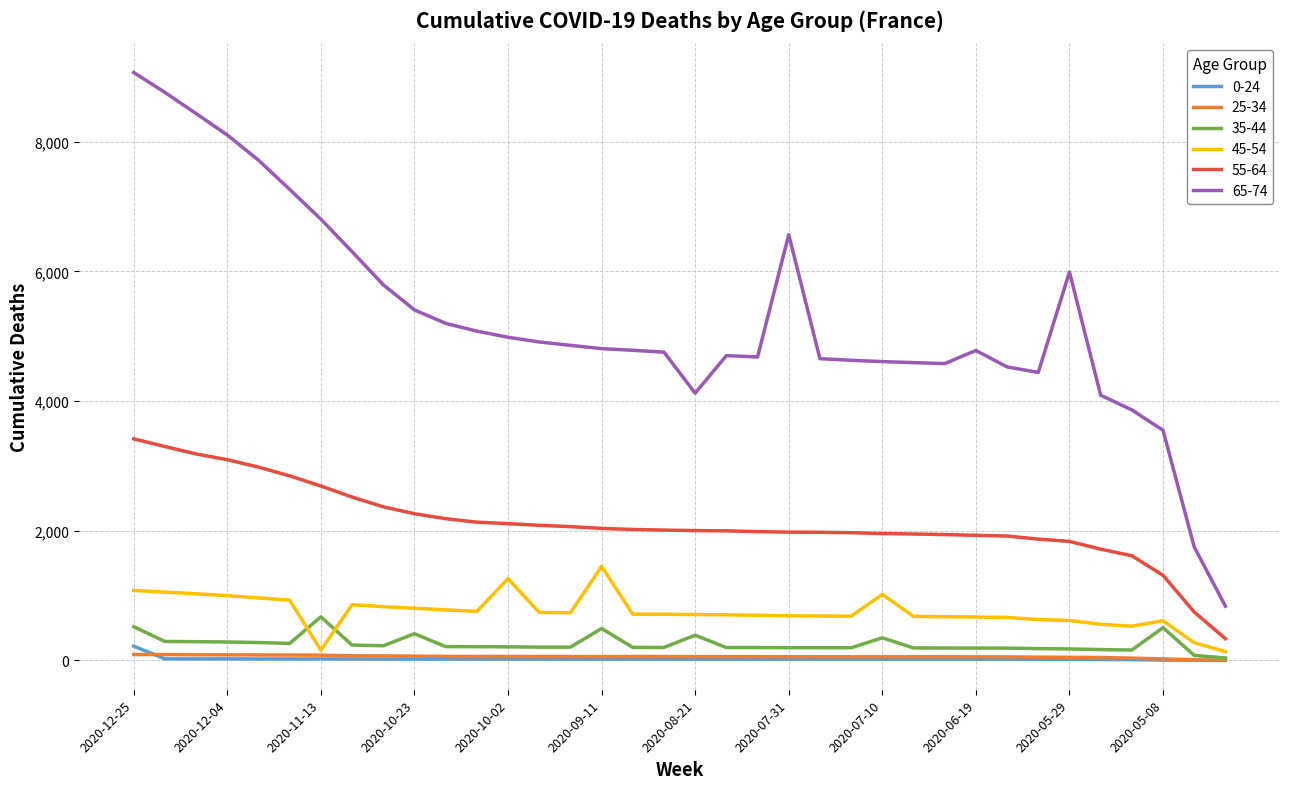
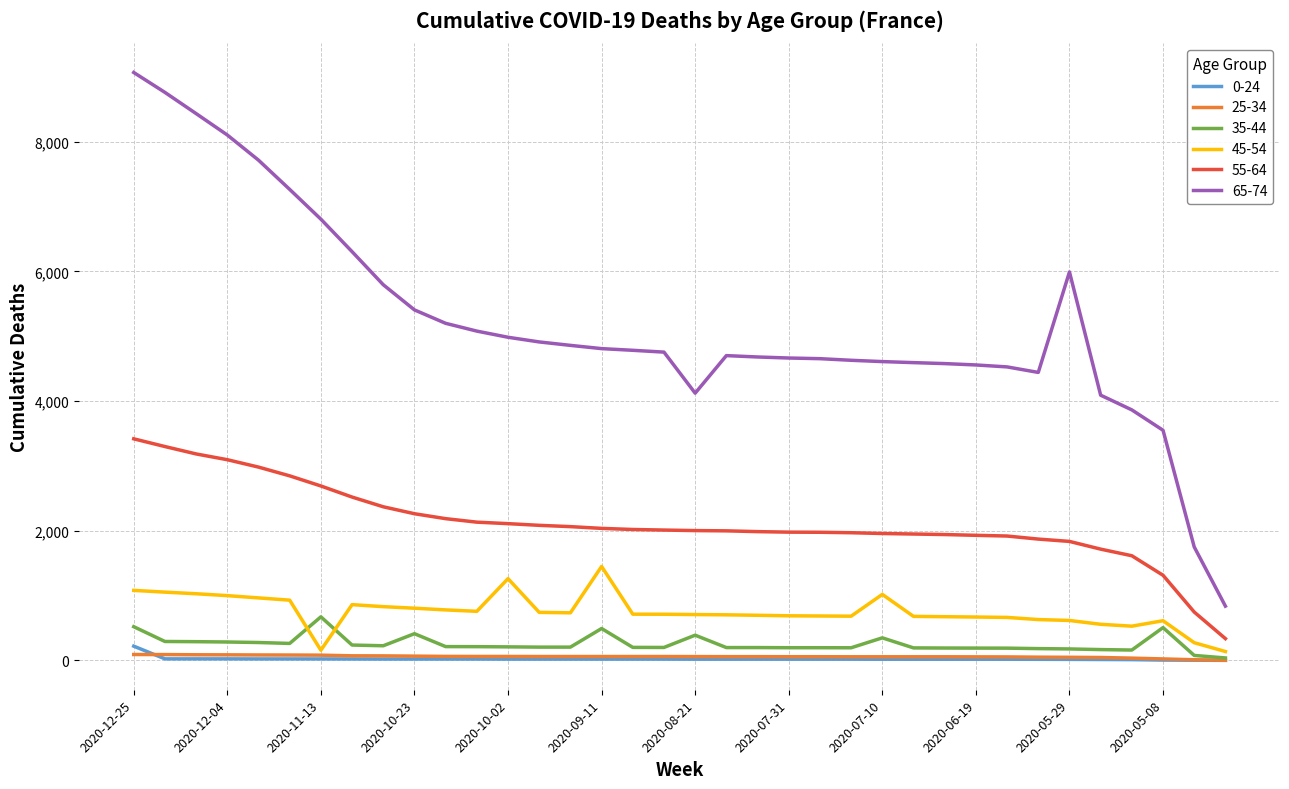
  {
    "0-24": {
      "2020-12-25": "200",
      "2020-12-04": "0",
      "2020-11-13": "0",
      "2020-10-23": "0",
      "2020-10-02": "0",
      "2020-09-11": "0",
      "2020-08-21": "0"
    },
    "35-44": {
      "2020-12-25": "500",
      "2020-12-04": "300",
      "2020-11-13": "700",
      "2020-10-23": "400",
      "2020-10-02": "200",
      "2020-09-11": "500",
      "2020-08-21": "400",
      "2020-07-31": "200",
      "2020-07-10": "300",
      "2020-06-19": "200",
      "2020-05-29": "200",
      "2020-05-08": "500"
    },
    "45-54": {
      "2020-12-25": "1,100",
      "2020-12-04": "1,000",
      "2020-11-13": "200",
      "2020-10-23": "800",
      "2020-10-02": "1,300",
      "2020-09-11": "1,500",
      "2020-08-21": "700",
      "2020-07-31": "700",
      "2020-07-10": "1,000",
      "2020-06-19": "700",
      "2020-05-29": "600",
      "2020-05-08": "600"
    },
    "65-74": {
      "2020-12-25": "9,100",
      "2020-12-04": "8,100",
      "2020-11-13": "6,800",
      "2020-10-23": "5,400",
      "2020-10-02": "5,000",
      "2020-09-11": "4,800",
      "2020-08-21": "4,100",
-     "2020-07-31": "6,600",
+     "2020-07-31": "4,700",
      "2020-07-10": "4,600",
-     "2020-06-19": "4,800",
+     "2020-06-19": "4,600",
      "2020-05-29": "6,000",
      "2020-05-08": "3,600"
    }
  }
